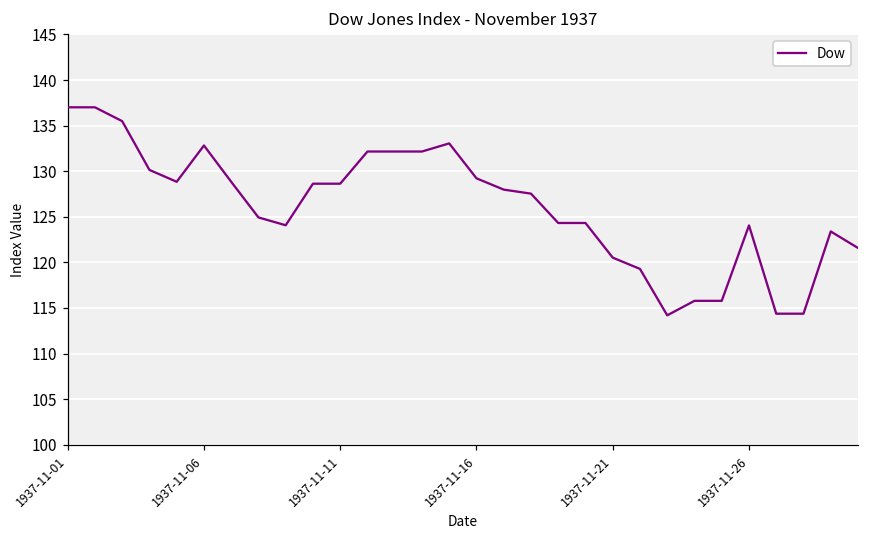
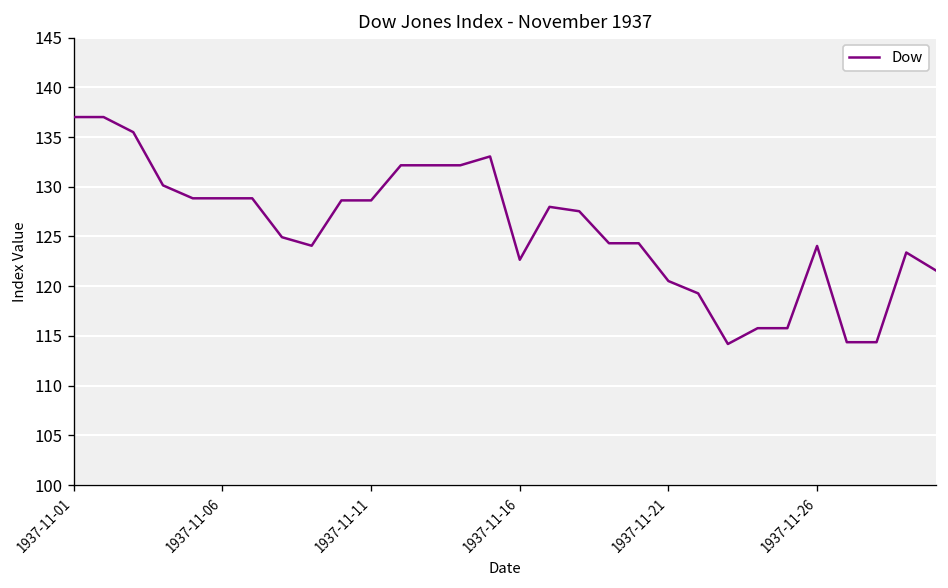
  {
    "1937-11-01": 137,
-   "1937-11-06": 133,
+   "1937-11-06": 129,
    "1937-11-11": 129,
-   "1937-11-16": 129,
+   "1937-11-16": 123,
    "1937-11-21": 121,
    "1937-11-26": 124
  }
